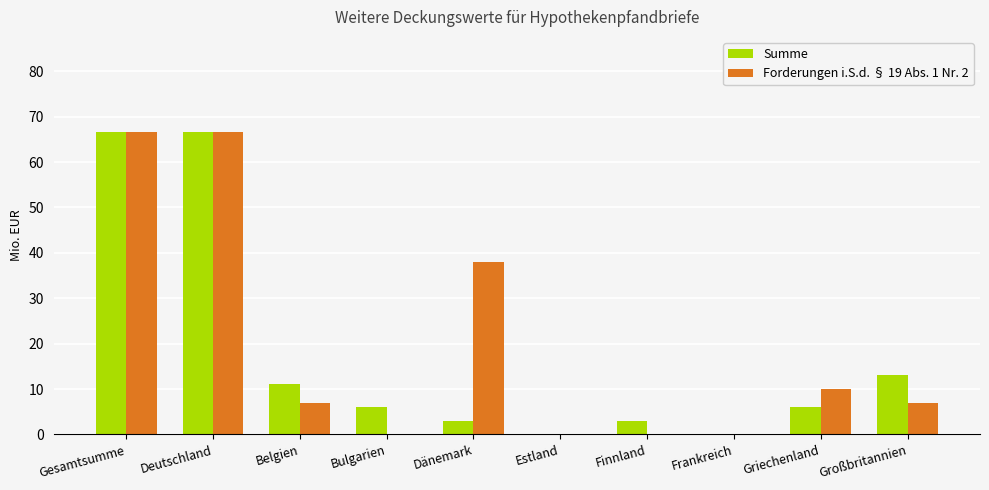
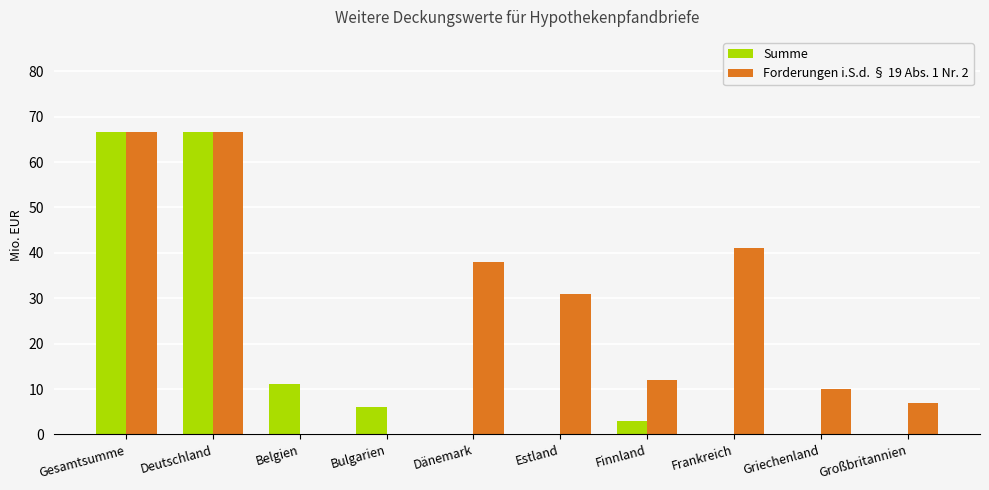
  {
    "Summe": {
      "Gesamtsumme": 67,
      "Deutschland": 67,
      "Belgien": 11,
      "Bulgarien": 6,
-     "Dänemark": 3,
+     "Dänemark": 0,
      "Estland": 0,
      "Finnland": 3,
      "Frankreich": 0,
-     "Griechenland": 6,
-     "Großbritannien": 13
+     "Griechenland": 0,
+     "Großbritannien": 0
    },
    "Forderungen i.S.d. § 19 Abs. 1 Nr. 2": {
      "Gesamtsumme": 67,
      "Deutschland": 67,
-     "Belgien": 7,
+     "Belgien": 0,
      "Bulgarien": 0,
      "Dänemark": 38,
-     "Estland": 0,
-     "Finnland": 0,
-     "Frankreich": 0,
+     "Estland": 31,
+     "Finnland": 12,
+     "Frankreich": 41,
      "Griechenland": 10,
      "Großbritannien": 7
    }
  }
